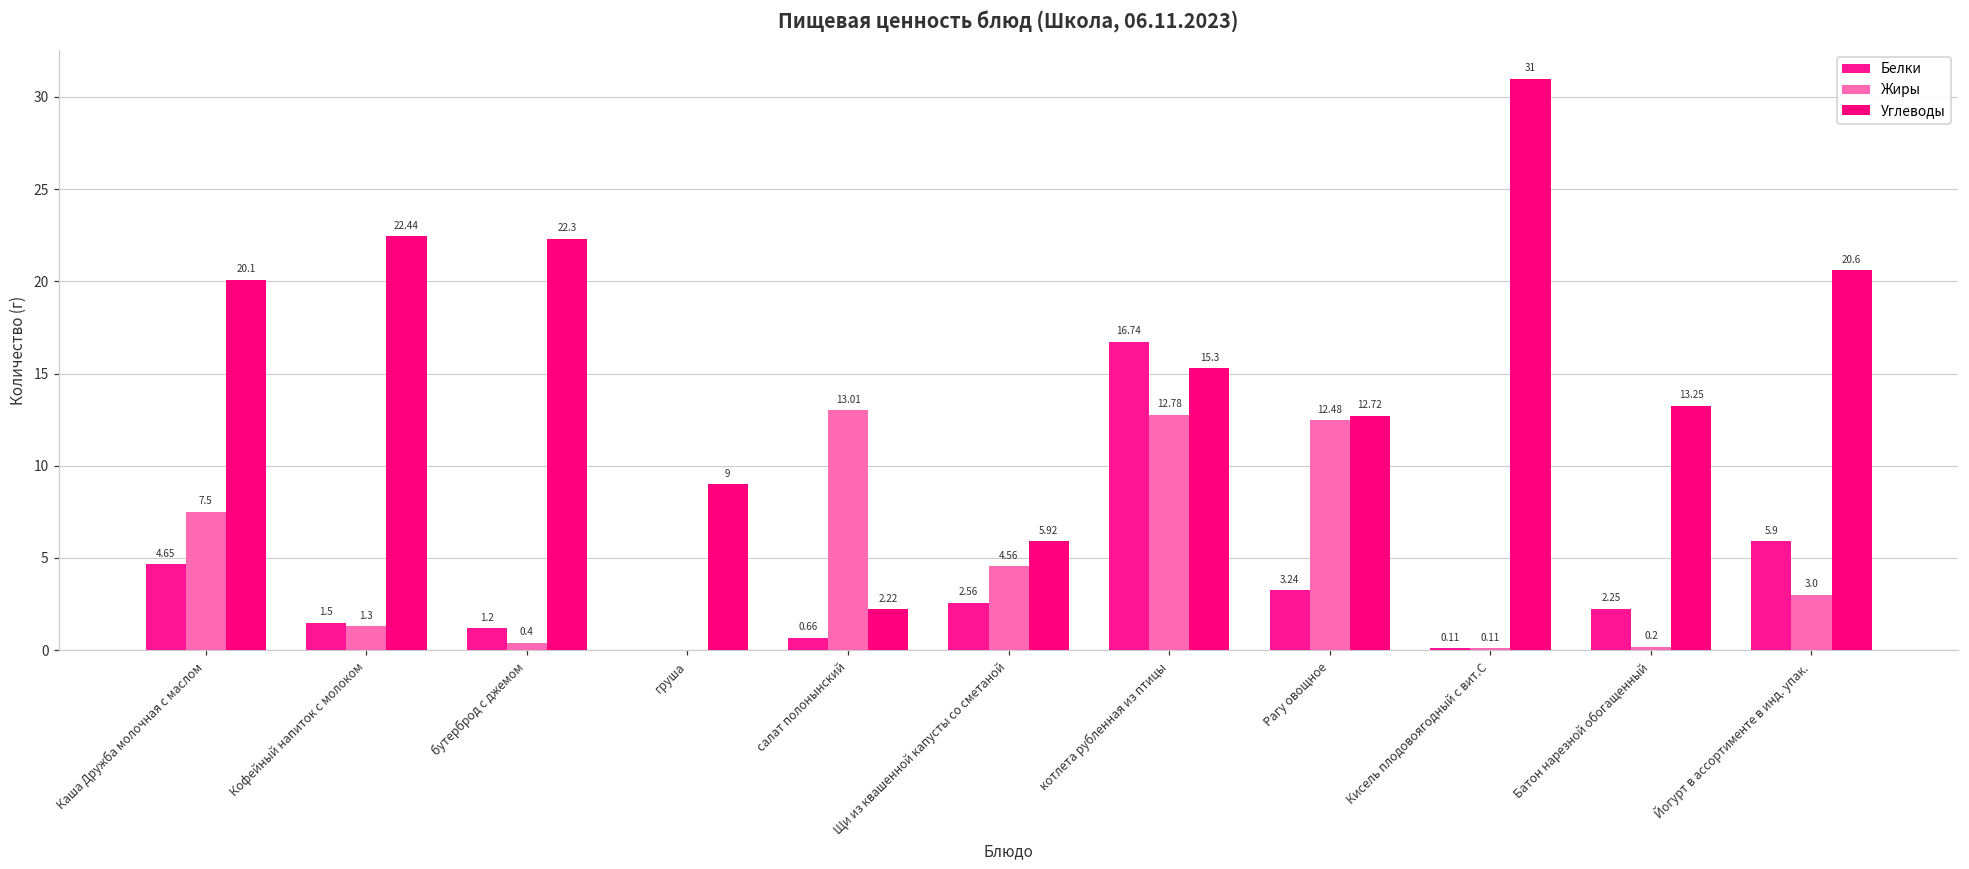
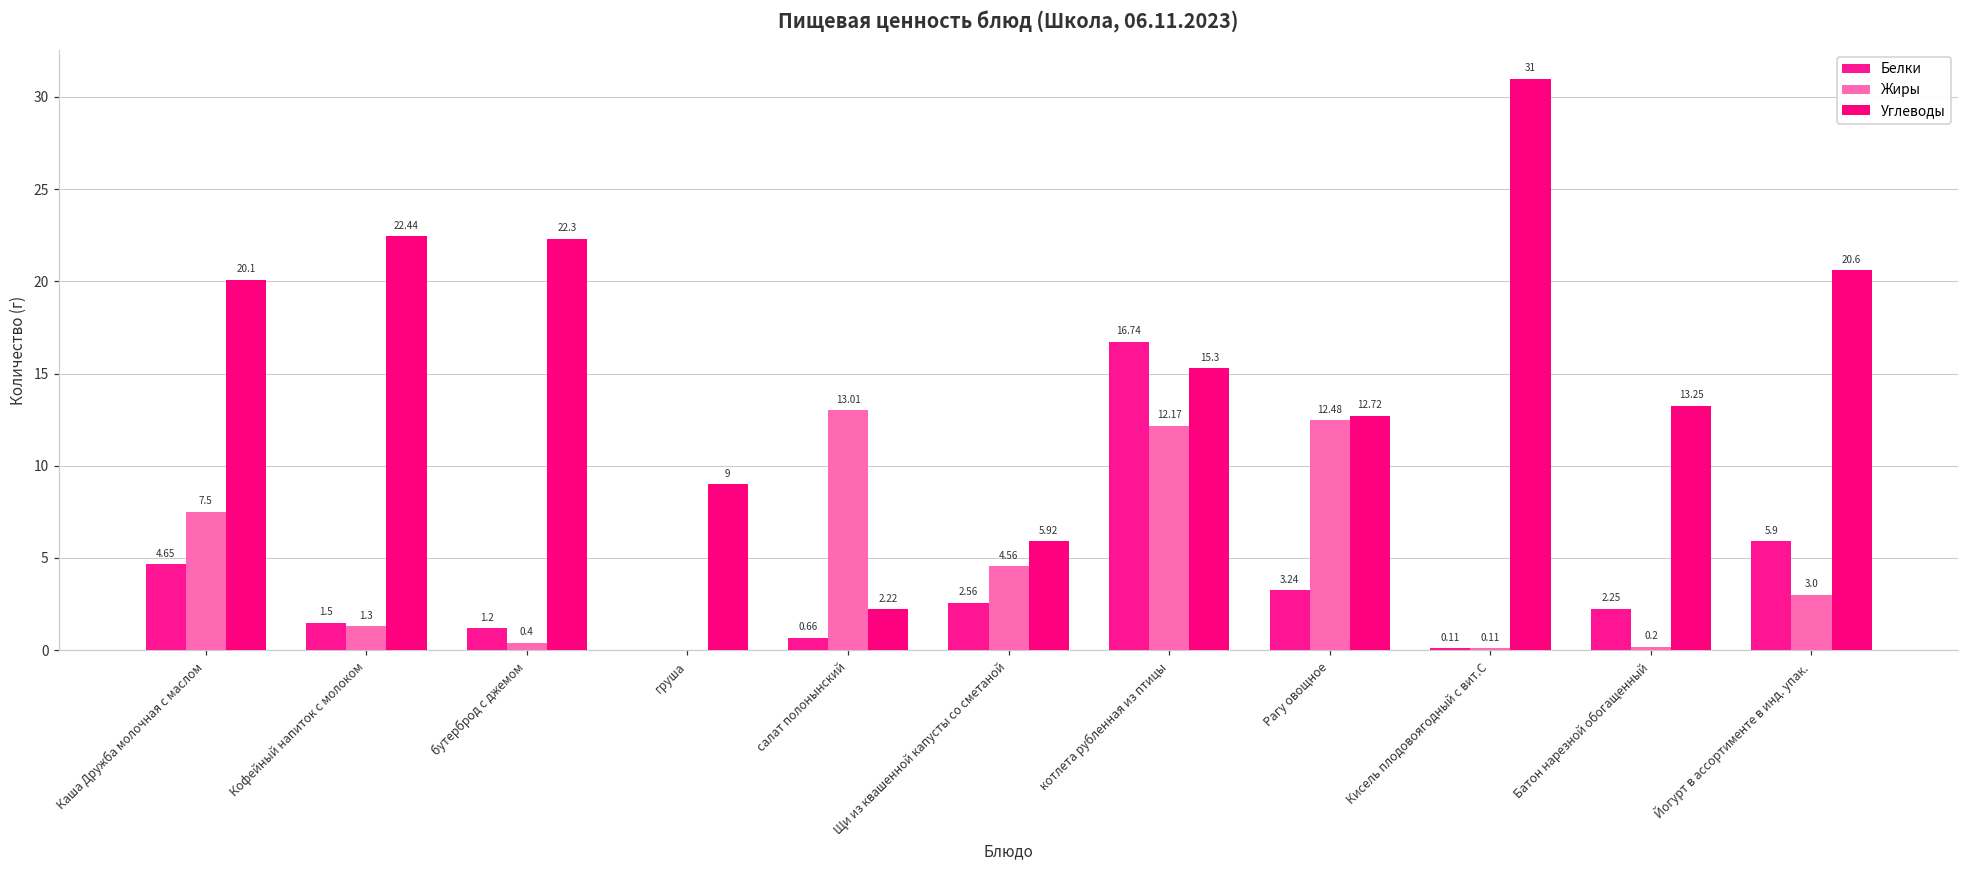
  {
    "Жиры": {
      "Каша Дружба молочная с маслом": 7.5,
      "Кофейный напиток с молоком": 1.3,
      "бутерброд с джемом": 0.4,
      "салат полонынский": 13.01,
      "Щи из квашенной капусты со сметаной": 4.56,
-     "котлета рубленная из птицы": 12.78,
+     "котлета рубленная из птицы": 12.17,
      "Рагу овощное": 12.48,
      "Кисель плодовоягодный с вит.С": 0.11,
      "Батон нарезной обогащенный": 0.2,
      "Йогурт в ассортименте в инд. упак.": 3.0
    }
  }
